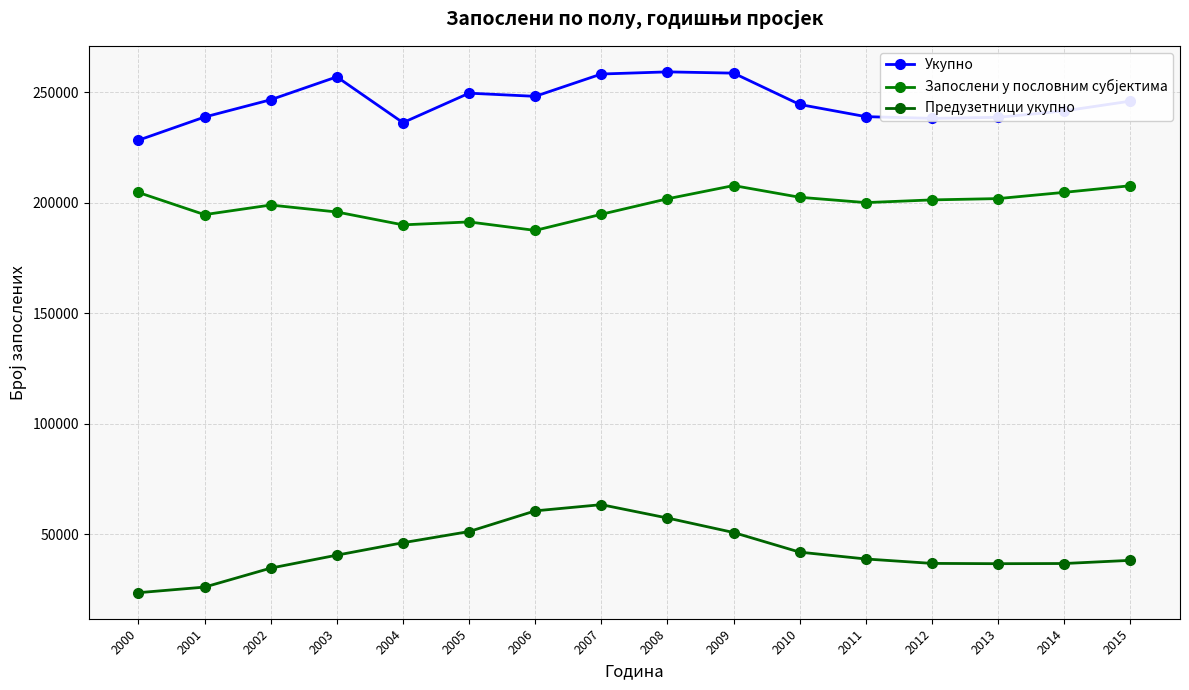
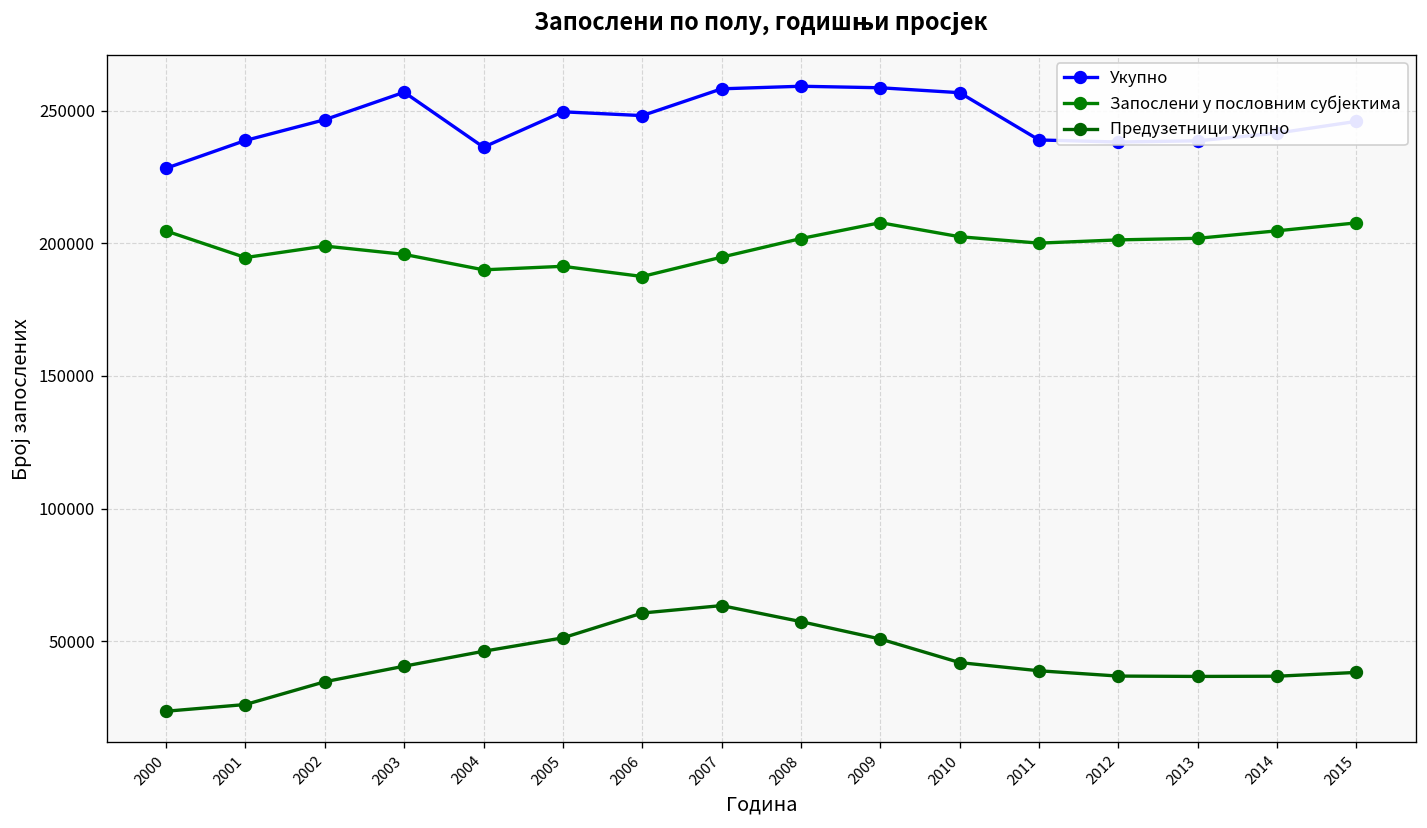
  {
    "Укупно": {
      "2000": 228000,
      "2001": 239000,
      "2002": 247000,
      "2003": 257000,
      "2004": 236000,
      "2005": 250000,
      "2006": 248000,
      "2007": 258000,
      "2008": 259000,
      "2009": 259000,
-     "2010": 244000,
+     "2010": 257000,
      "2011": 239000
    }
  }
